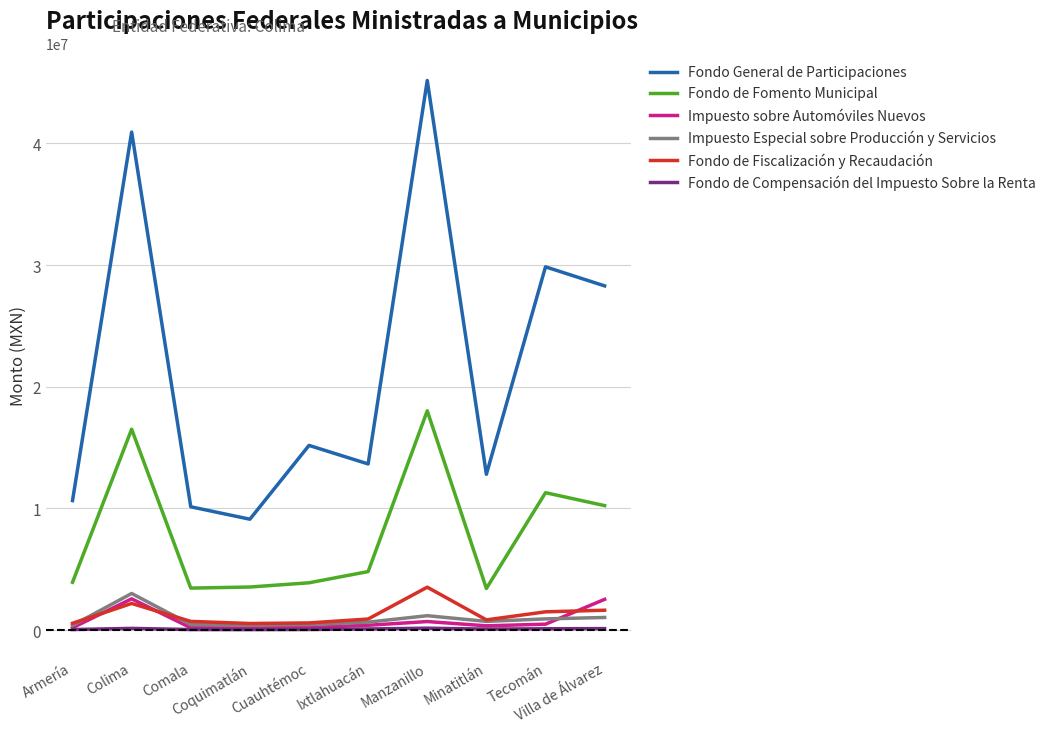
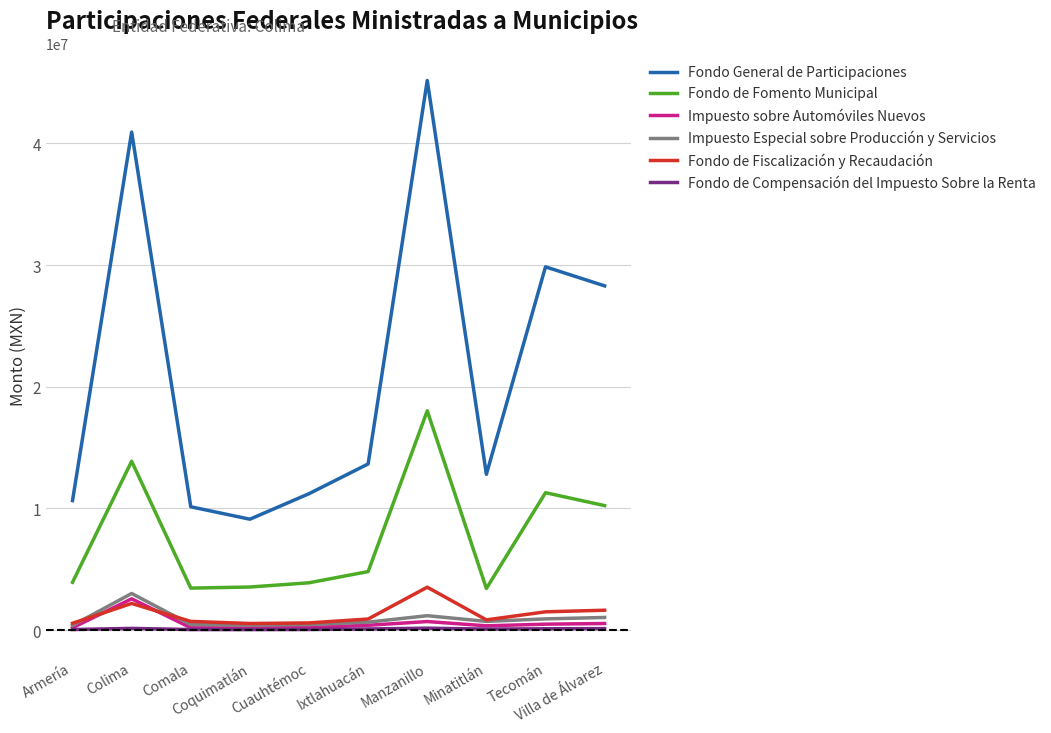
  {
    "Fondo General de Participaciones": {
      "Armería": 10600000,
      "Colima": 40900000,
      "Comala": 10100000,
      "Coquimatlán": 9100000,
-     "Cuauhtémoc": 15200000,
+     "Cuauhtémoc": 11200000,
      "Ixtlahuacán": 13700000,
      "Manzanillo": 45200000,
      "Minatitlán": 12800000,
      "Tecomán": 29800000,
      "Villa de Álvarez": 28300000
    },
    "Fondo de Fomento Municipal": {
      "Armería": 3900000,
-     "Colima": 16500000,
+     "Colima": 13900000,
      "Comala": 3400000,
      "Coquimatlán": 3500000,
      "Cuauhtémoc": 3900000,
      "Ixtlahuacán": 4800000,
      "Manzanillo": 18000000,
      "Minatitlán": 3400000,
      "Tecomán": 11300000,
      "Villa de Álvarez": 10200000
    },
    "Impuesto sobre Automóviles Nuevos": {
      "Colima": 2600000,
      "Ixtlahuacán": 400000,
      "Manzanillo": 700000,
      "Minatitlán": 300000,
      "Tecomán": 500000,
-     "Villa de Álvarez": 2500000
+     "Villa de Álvarez": 500000
    },
    "Impuesto Especial sobre Producción y Servicios": {
      "Colima": 3000000,
      "Comala": 400000,
      "Ixtlahuacán": 600000,
      "Manzanillo": 1200000,
      "Tecomán": 900000,
      "Villa de Álvarez": 1000000
    },
    "Fondo de Fiscalización y Recaudación": {
      "Colima": 2200000,
      "Comala": 700000,
      "Ixtlahuacán": 900000,
      "Manzanillo": 3500000,
      "Tecomán": 1500000,
      "Villa de Álvarez": 1600000
    },
    "Fondo de Compensación del Impuesto Sobre la Renta": {
      "Colima": 100000,
      "Ixtlahuacán": 100000,
      "Manzanillo": 200000,
      "Minatitlán": 100000,
      "Tecomán": 100000,
      "Villa de Álvarez": 100000
    }
  }
